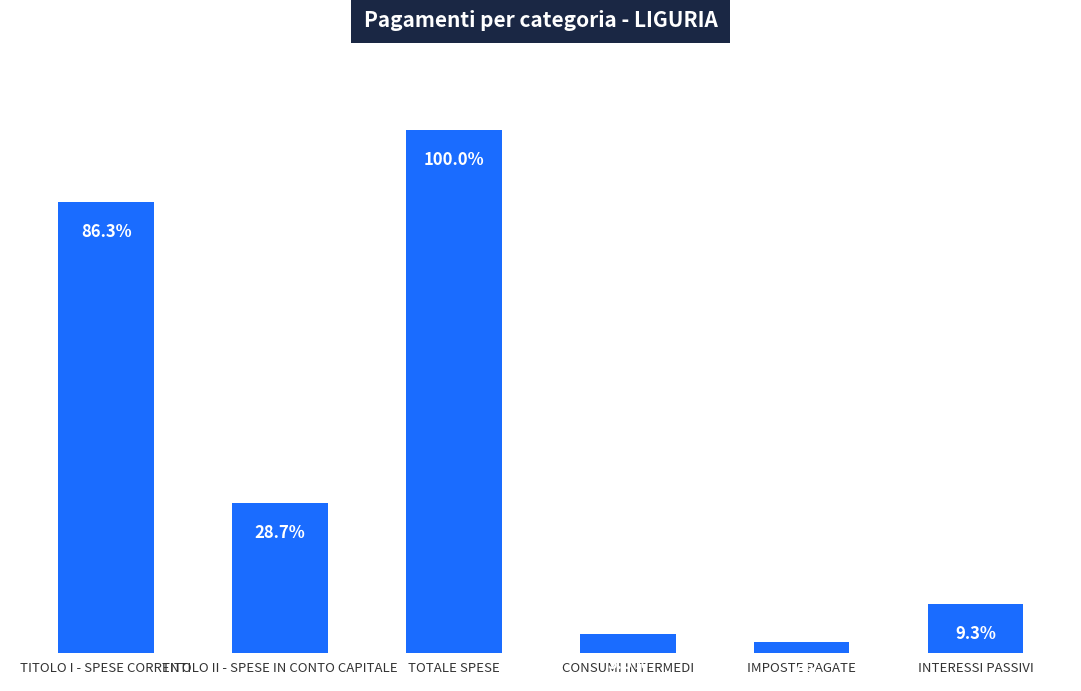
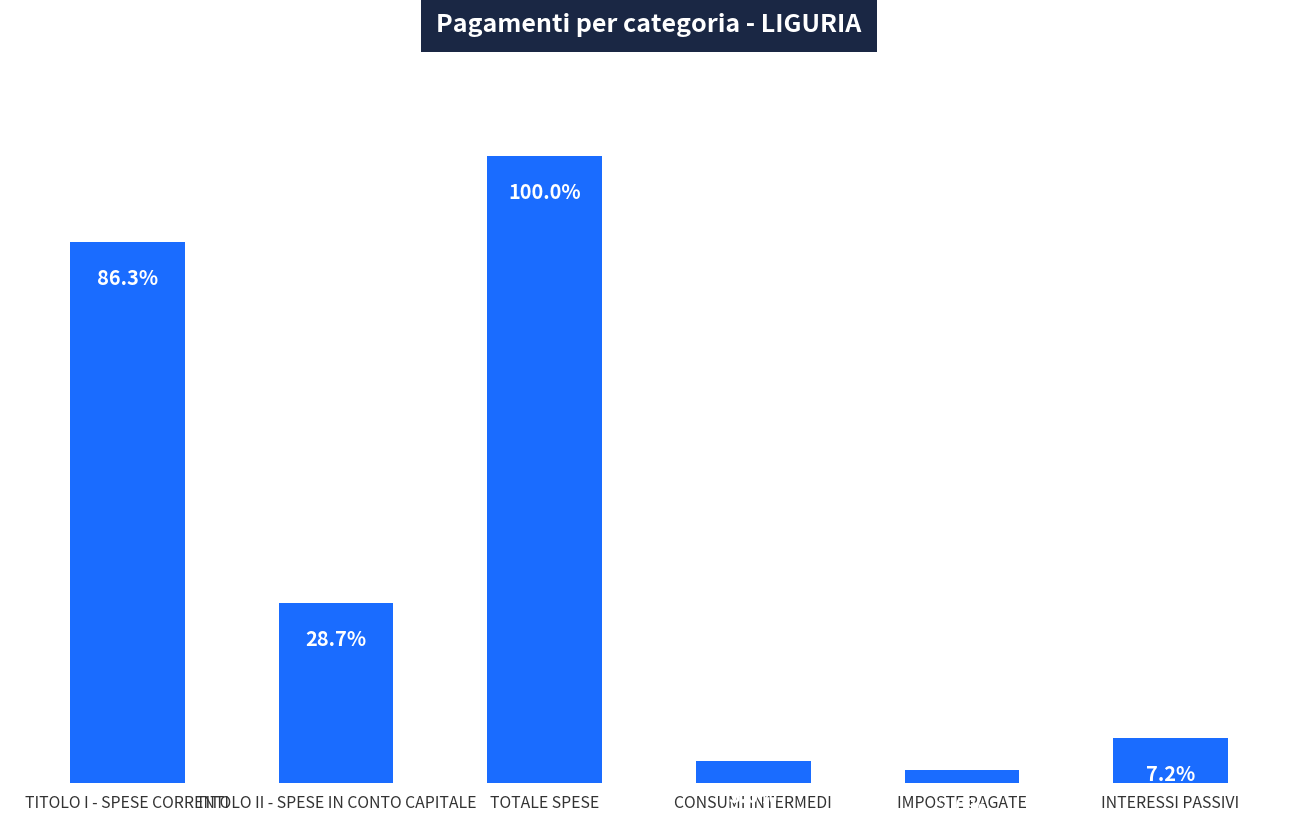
  {
    "TITOLO II - SPESE IN CONTO CAPITALE": "28.7%",
    "TOTALE SPESE": "100.0%",
-   "INTERESSI PASSIVI": "9.3%"
+   "INTERESSI PASSIVI": "7.2%"
  }
